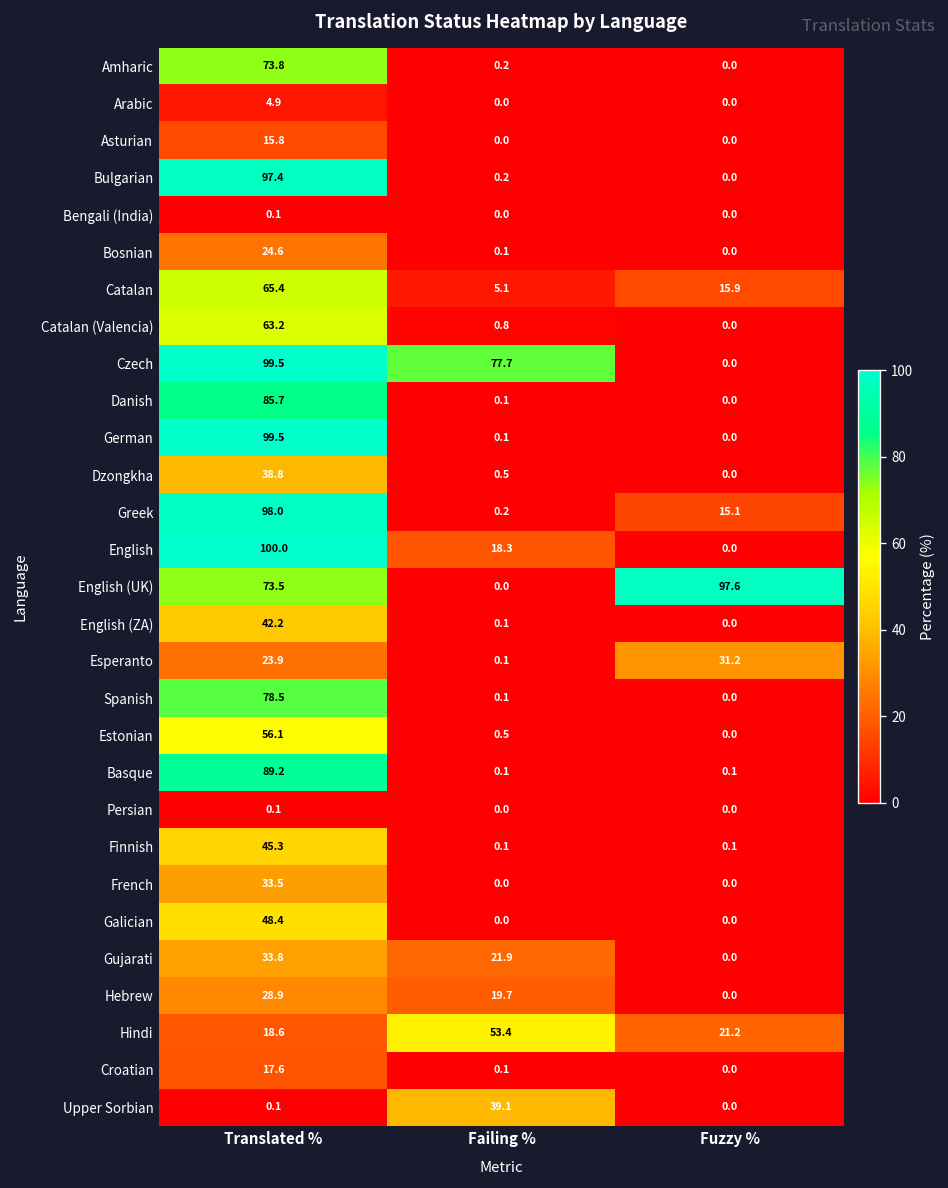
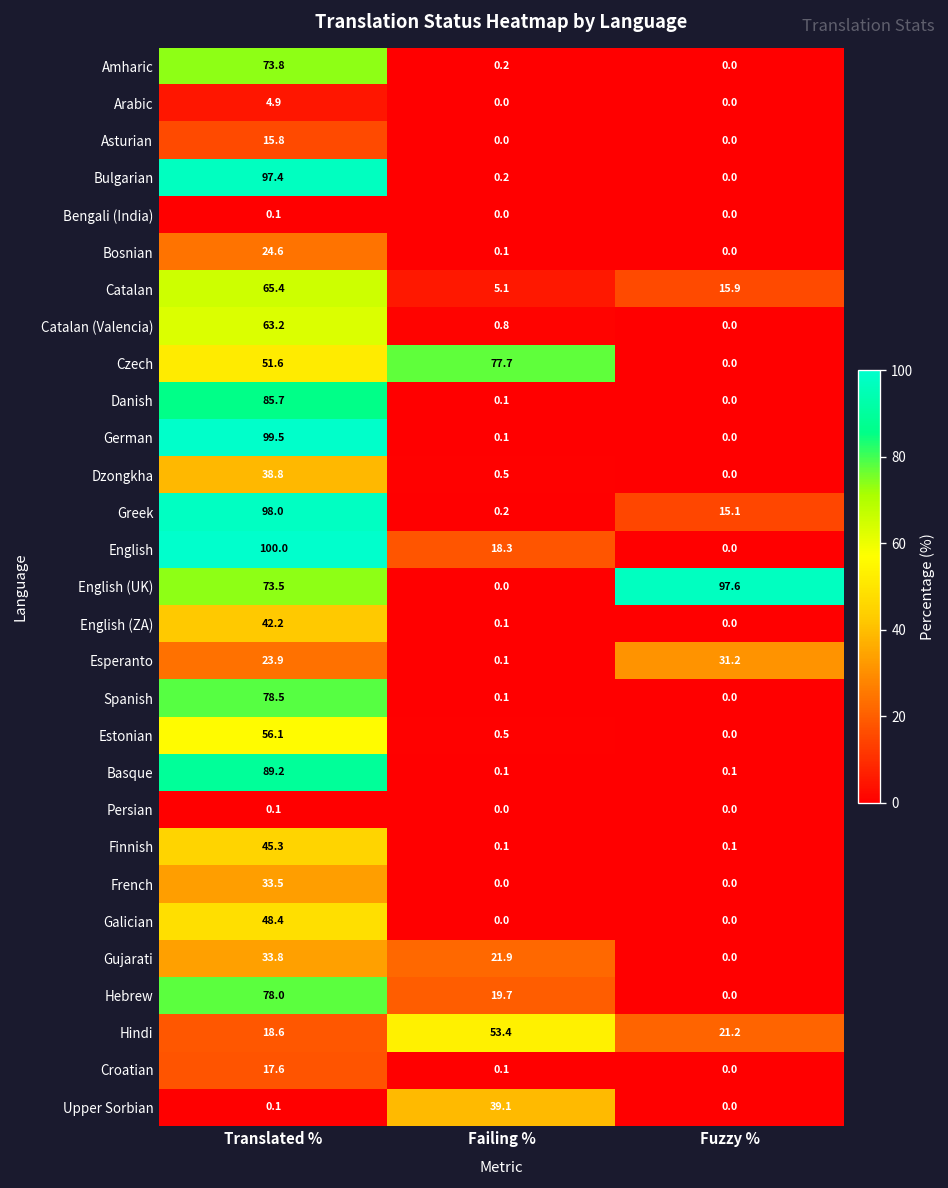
  {
    "Amharic": {
      "Translated %": 73.8,
      "Failing %": 0.2,
      "Fuzzy %": 0.0
    },
    "Arabic": {
      "Translated %": 4.9,
      "Failing %": 0.0,
      "Fuzzy %": 0.0
    },
    "Asturian": {
      "Translated %": 15.8,
      "Failing %": 0.0,
      "Fuzzy %": 0.0
    },
    "Bulgarian": {
      "Translated %": 97.4,
      "Failing %": 0.2,
      "Fuzzy %": 0.0
    },
    "Bengali (India)": {
      "Translated %": 0.1,
      "Failing %": 0.0,
      "Fuzzy %": 0.0
    },
    "Bosnian": {
      "Translated %": 24.6,
      "Failing %": 0.1,
      "Fuzzy %": 0.0
    },
    "Catalan": {
      "Translated %": 65.4,
      "Failing %": 5.1,
      "Fuzzy %": 15.9
    },
    "Catalan (Valencia)": {
      "Translated %": 63.2,
      "Failing %": 0.8,
      "Fuzzy %": 0.0
    },
    "Czech": {
-     "Translated %": 99.5,
+     "Translated %": 51.6,
      "Failing %": 77.7,
      "Fuzzy %": 0.0
    },
    "Danish": {
      "Translated %": 85.7,
      "Failing %": 0.1,
      "Fuzzy %": 0.0
    },
    "German": {
      "Translated %": 99.5,
      "Failing %": 0.1,
      "Fuzzy %": 0.0
    },
    "Dzongkha": {
      "Translated %": 38.8,
      "Failing %": 0.5,
      "Fuzzy %": 0.0
    },
    "Greek": {
      "Translated %": 98.0,
      "Failing %": 0.2,
      "Fuzzy %": 15.1
    },
    "English": {
      "Translated %": 100.0,
      "Failing %": 18.3,
      "Fuzzy %": 0.0
    },
    "English (UK)": {
      "Translated %": 73.5,
      "Failing %": 0.0,
      "Fuzzy %": 97.6
    },
    "English (ZA)": {
      "Translated %": 42.2,
      "Failing %": 0.1,
      "Fuzzy %": 0.0
    },
    "Esperanto": {
      "Translated %": 23.9,
      "Failing %": 0.1,
      "Fuzzy %": 31.2
    },
    "Spanish": {
      "Translated %": 78.5,
      "Failing %": 0.1,
      "Fuzzy %": 0.0
    },
    "Estonian": {
      "Translated %": 56.1,
      "Failing %": 0.5,
      "Fuzzy %": 0.0
    },
    "Basque": {
      "Translated %": 89.2,
      "Failing %": 0.1,
      "Fuzzy %": 0.1
    },
    "Persian": {
      "Translated %": 0.1,
      "Failing %": 0.0,
      "Fuzzy %": 0.0
    },
    "Finnish": {
      "Translated %": 45.3,
      "Failing %": 0.1,
      "Fuzzy %": 0.1
    },
    "French": {
      "Translated %": 33.5,
      "Failing %": 0.0,
      "Fuzzy %": 0.0
    },
    "Galician": {
      "Translated %": 48.4,
      "Failing %": 0.0,
      "Fuzzy %": 0.0
    },
    "Gujarati": {
      "Translated %": 33.8,
      "Failing %": 21.9,
      "Fuzzy %": 0.0
    },
    "Hebrew": {
-     "Translated %": 28.9,
+     "Translated %": 78.0,
      "Failing %": 19.7,
      "Fuzzy %": 0.0
    },
    "Hindi": {
      "Translated %": 18.6,
      "Failing %": 53.4,
      "Fuzzy %": 21.2
    },
    "Croatian": {
      "Translated %": 17.6,
      "Failing %": 0.1,
      "Fuzzy %": 0.0
    },
    "Upper Sorbian": {
      "Translated %": 0.1,
      "Failing %": 39.1,
      "Fuzzy %": 0.0
    }
  }
